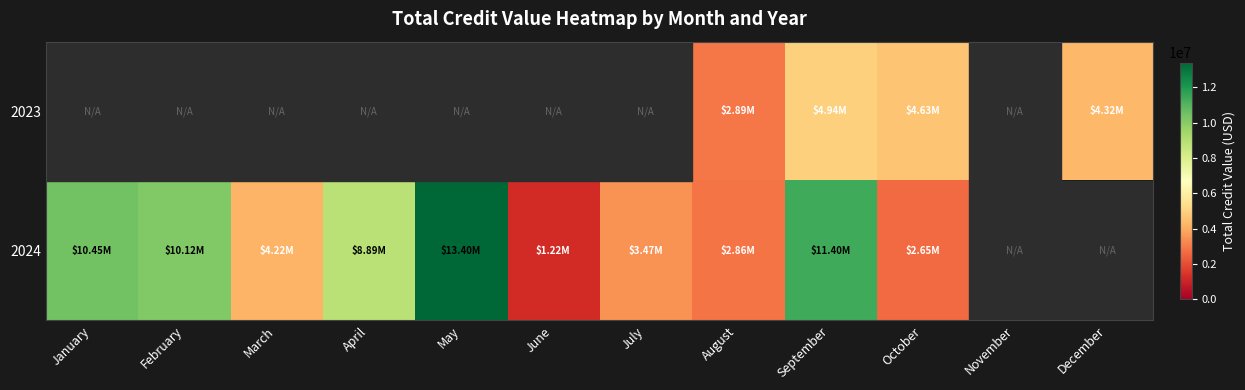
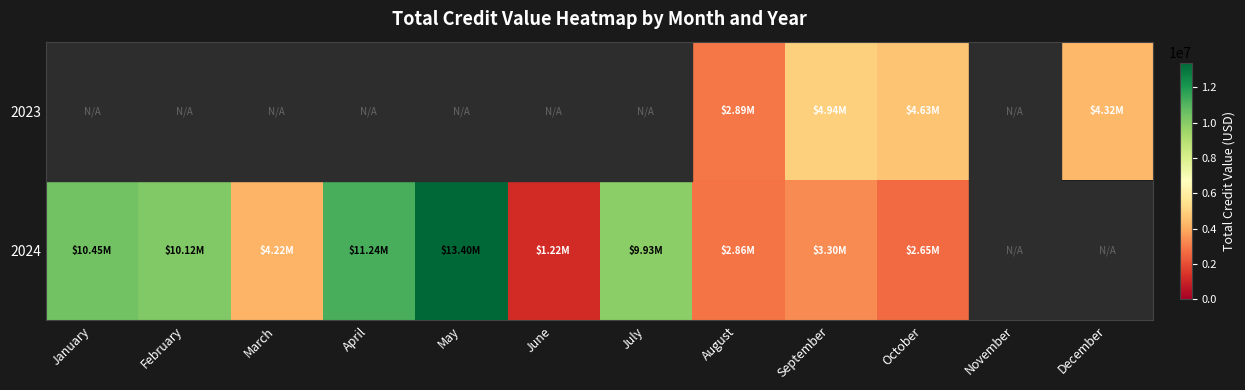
  {
    "2023": {
      "August": "$2.89M",
      "September": "$4.94M",
      "October": "$4.63M",
      "December": "$4.32M"
    },
    "2024": {
      "January": "$10.45M",
      "February": "$10.12M",
      "March": "$4.22M",
-     "April": "$8.89M",
+     "April": "$11.24M",
      "May": "$13.40M",
      "June": "$1.22M",
-     "July": "$3.47M",
+     "July": "$9.93M",
      "August": "$2.86M",
-     "September": "$11.40M",
+     "September": "$3.30M",
      "October": "$2.65M"
    }
  }
